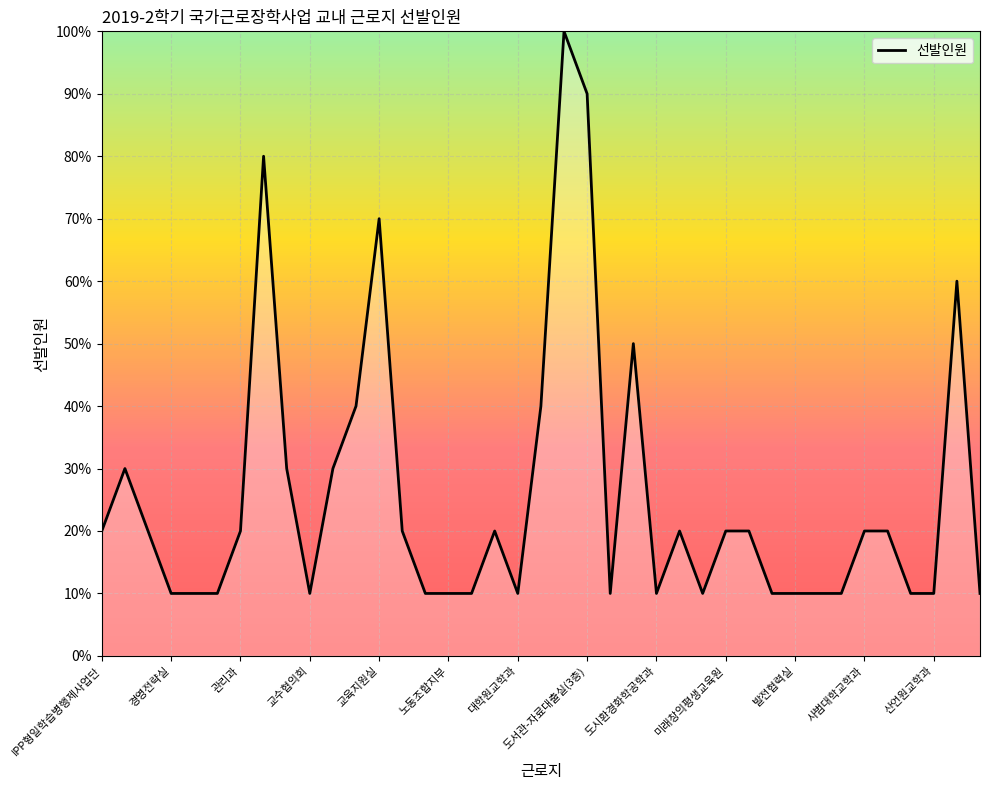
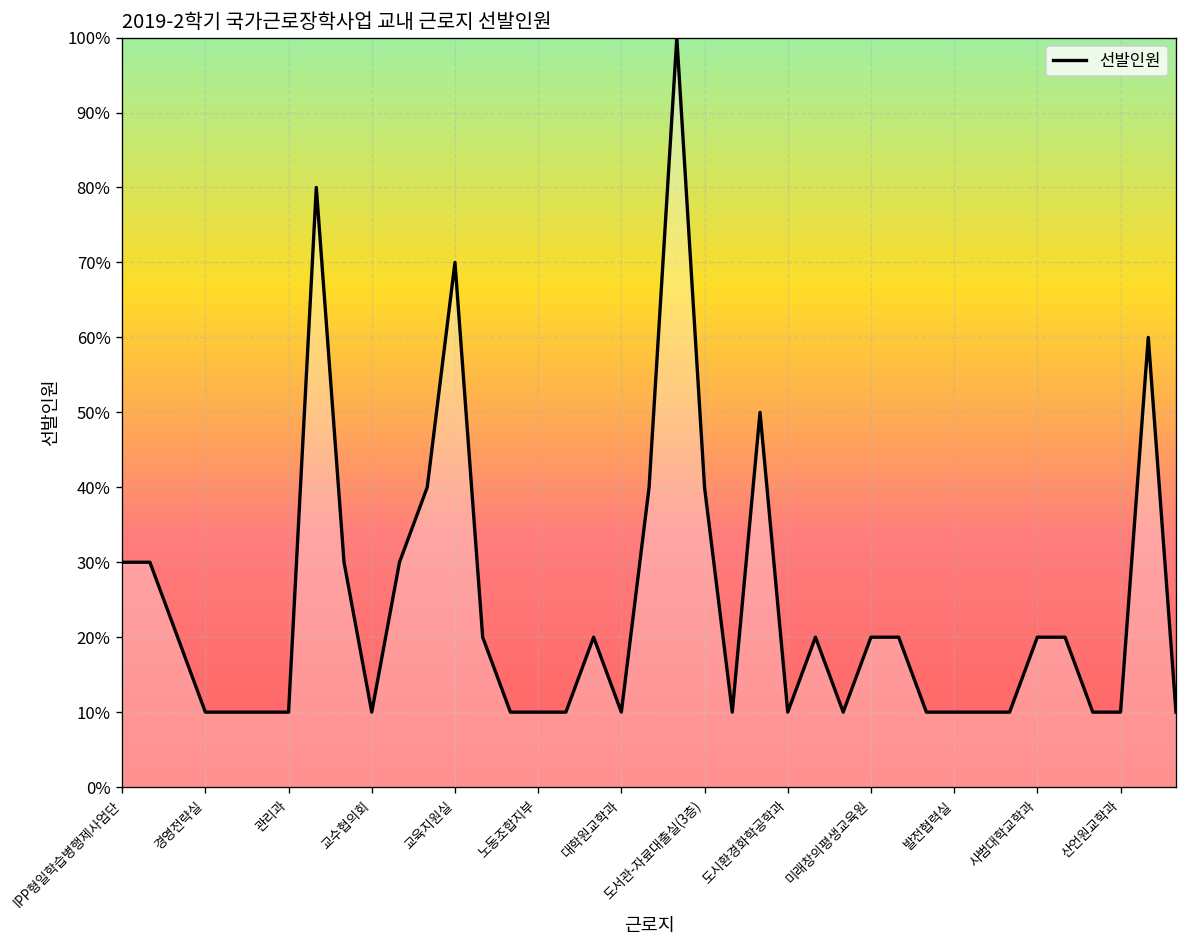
  {
-   "IPP형일학습병행제사업단": "20%",
+   "IPP형일학습병행제사업단": "30%",
    "경영전략실": "10%",
-   "관리과": "20%",
+   "관리과": "10%",
    "교수협의회": "10%",
    "교육지원실": "70%",
    "노동조합지부": "10%",
    "대학원교학과": "10%",
-   "도서관-자료대출실(3층)": "90%",
+   "도서관-자료대출실(3층)": "40%",
    "도시환경화학공학과": "10%",
    "미래창의평생교육원": "20%",
    "발전협력실": "10%",
    "사범대학교학과": "20%",
    "산언원교학과": "10%"
  }
